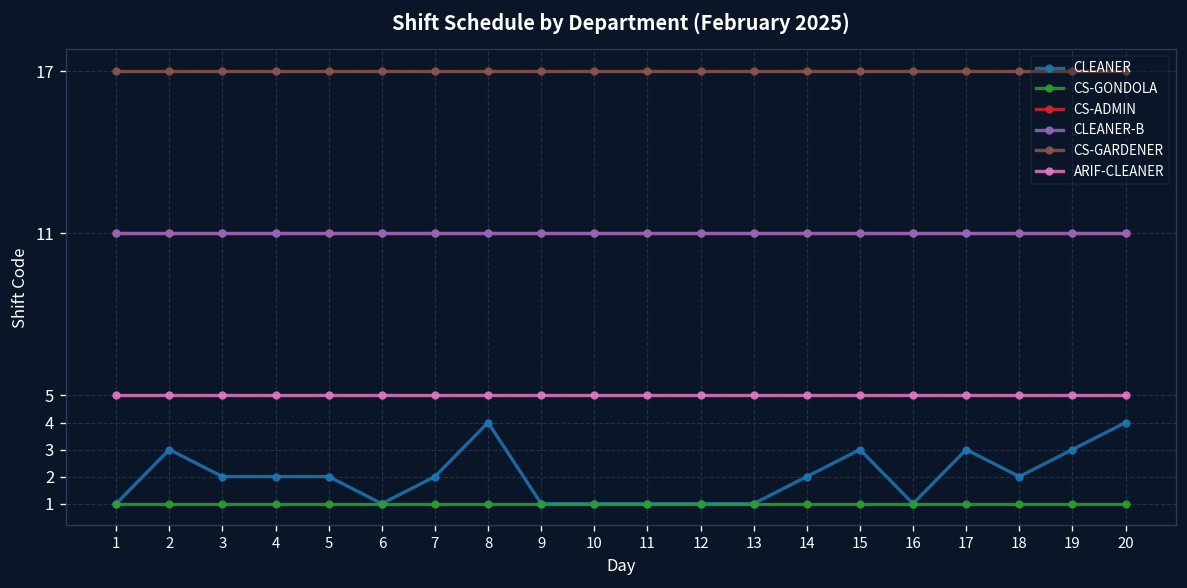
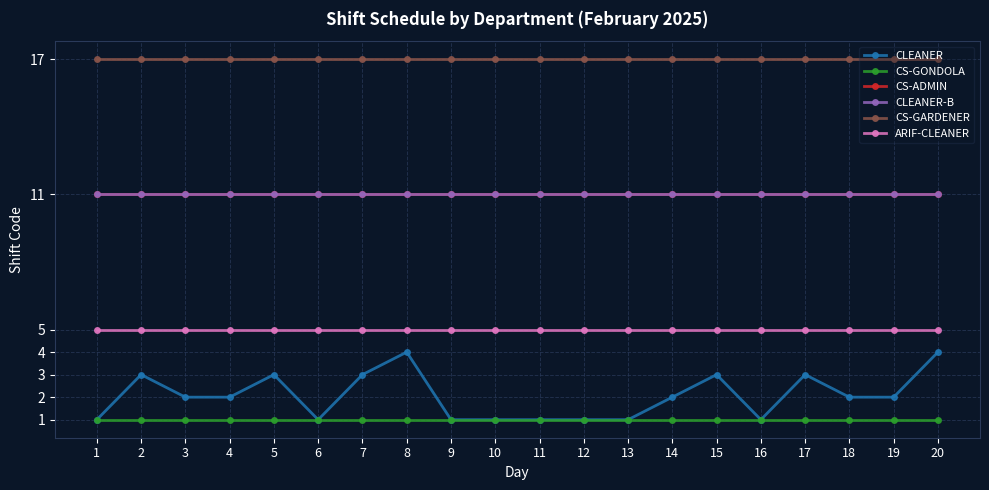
  {
    "CLEANER": {
      "2": 3,
      "3": 2,
      "4": 2,
-     "5": 2,
-     "7": 2,
+     "5": 3,
+     "7": 3,
      "8": 4,
      "14": 2,
      "15": 3,
      "17": 3,
      "18": 2,
-     "19": 3,
+     "19": 2,
      "20": 4
    },
    "CS-GONDOLA": {
      "2": 1,
      "3": 1,
      "4": 1,
      "5": 1,
      "7": 1,
      "8": 1,
      "14": 1,
      "15": 1,
      "17": 1,
      "18": 1,
      "19": 1,
      "20": 1
    },
    "CLEANER-B": {
      "1": 11,
      "2": 11,
      "3": 11,
      "4": 11,
      "5": 11,
      "6": 11,
      "7": 11,
      "8": 11,
      "9": 11,
      "10": 11,
      "11": 11,
      "12": 11,
      "13": 11,
      "14": 11,
      "15": 11,
      "16": 11,
      "17": 11,
      "18": 11,
      "19": 11,
      "20": 11
    },
    "CS-GARDENER": {
      "1": 17,
      "2": 17,
      "3": 17,
      "4": 17,
      "5": 17,
      "6": 17,
      "7": 17,
      "8": 17,
      "9": 17,
      "10": 17,
      "11": 17,
      "12": 17,
      "13": 17,
      "14": 17,
      "15": 17,
      "16": 17,
      "17": 17,
      "18": 17
    },
    "ARIF-CLEANER": {
      "1": 5,
      "2": 5,
      "3": 5,
      "4": 5,
      "5": 5,
      "6": 5,
      "7": 5,
      "8": 5,
      "9": 5,
      "10": 5,
      "11": 5,
      "12": 5,
      "13": 5,
      "14": 5,
      "15": 5,
      "16": 5,
      "17": 5,
      "18": 5,
      "19": 5,
      "20": 5
    }
  }
